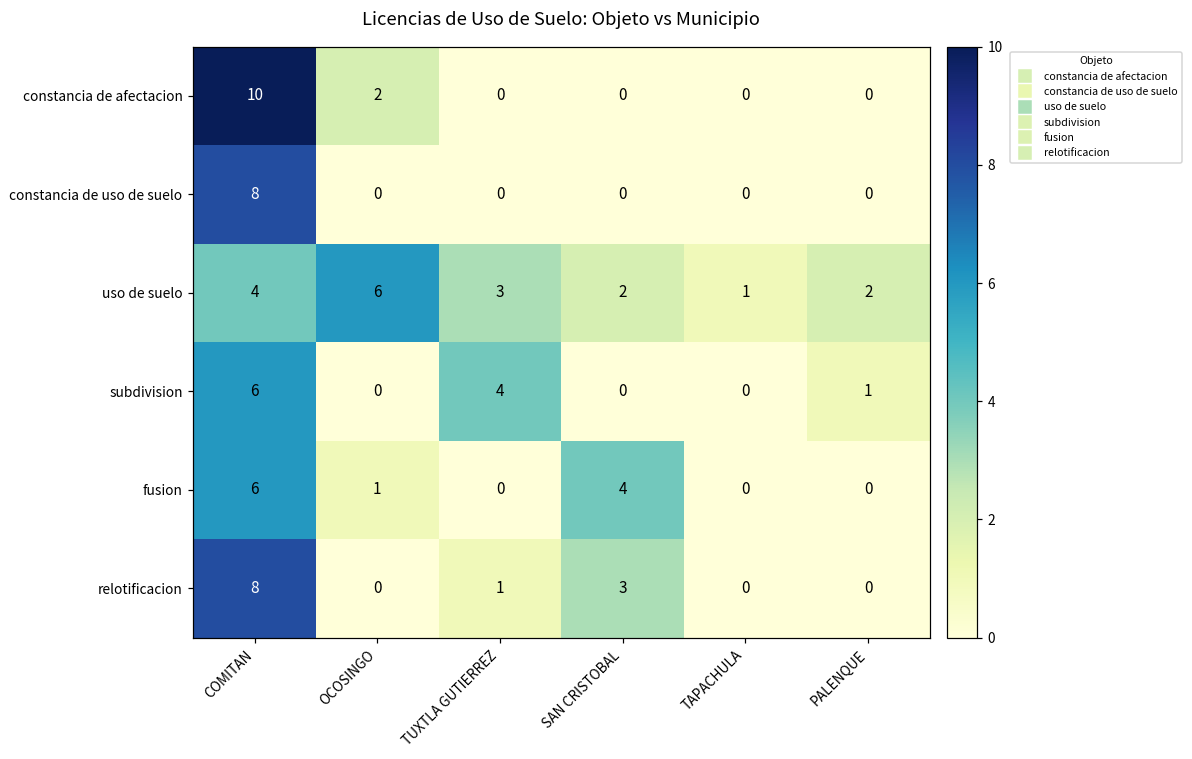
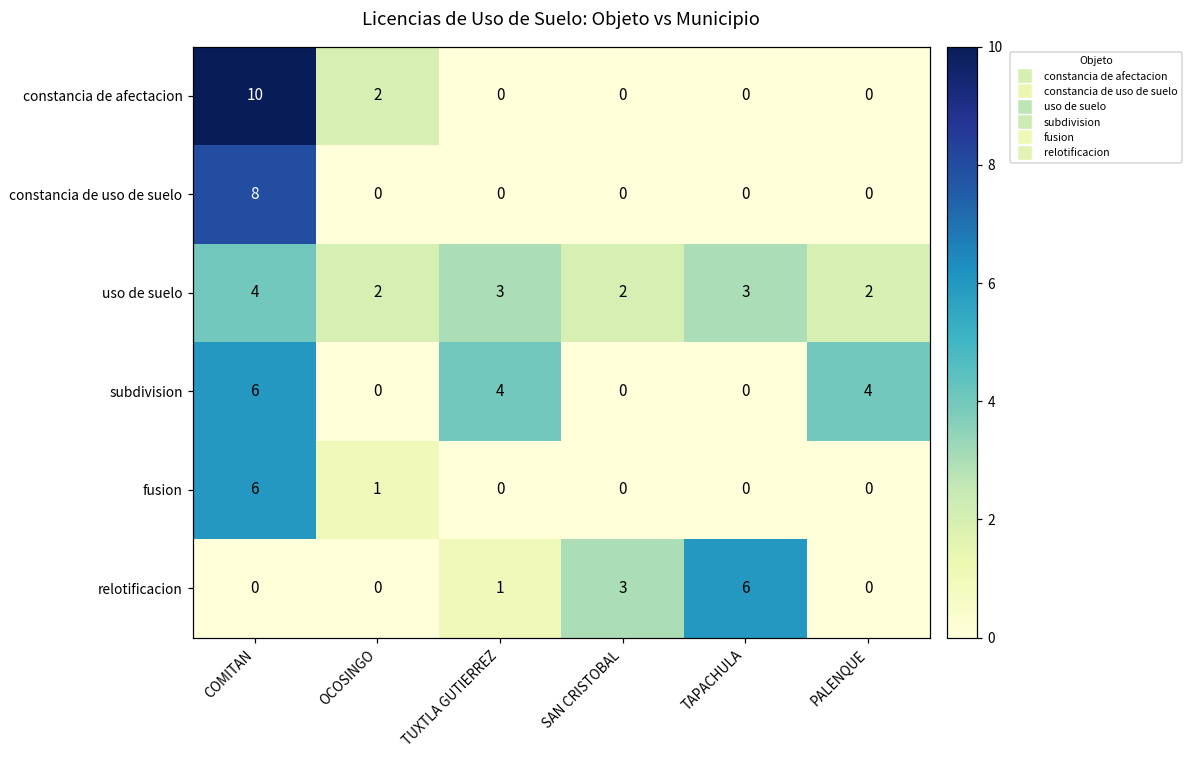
  {
    "constancia de afectacion": {
      "COMITAN": 10,
      "OCOSINGO": 2,
      "TUXTLA GUTIERREZ": 0,
      "SAN CRISTOBAL": 0,
      "TAPACHULA": 0,
      "PALENQUE": 0
    },
    "constancia de uso de suelo": {
      "COMITAN": 8,
      "OCOSINGO": 0,
      "TUXTLA GUTIERREZ": 0,
      "SAN CRISTOBAL": 0,
      "TAPACHULA": 0,
      "PALENQUE": 0
    },
    "uso de suelo": {
      "COMITAN": 4,
-     "OCOSINGO": 6,
+     "OCOSINGO": 2,
      "TUXTLA GUTIERREZ": 3,
      "SAN CRISTOBAL": 2,
-     "TAPACHULA": 1,
+     "TAPACHULA": 3,
      "PALENQUE": 2
    },
    "subdivision": {
      "COMITAN": 6,
      "OCOSINGO": 0,
      "TUXTLA GUTIERREZ": 4,
      "SAN CRISTOBAL": 0,
      "TAPACHULA": 0,
-     "PALENQUE": 1
+     "PALENQUE": 4
    },
    "fusion": {
      "COMITAN": 6,
      "OCOSINGO": 1,
      "TUXTLA GUTIERREZ": 0,
-     "SAN CRISTOBAL": 4,
+     "SAN CRISTOBAL": 0,
      "TAPACHULA": 0,
      "PALENQUE": 0
    },
    "relotificacion": {
-     "COMITAN": 8,
+     "COMITAN": 0,
      "OCOSINGO": 0,
      "TUXTLA GUTIERREZ": 1,
      "SAN CRISTOBAL": 3,
-     "TAPACHULA": 0,
+     "TAPACHULA": 6,
      "PALENQUE": 0
    }
  }
